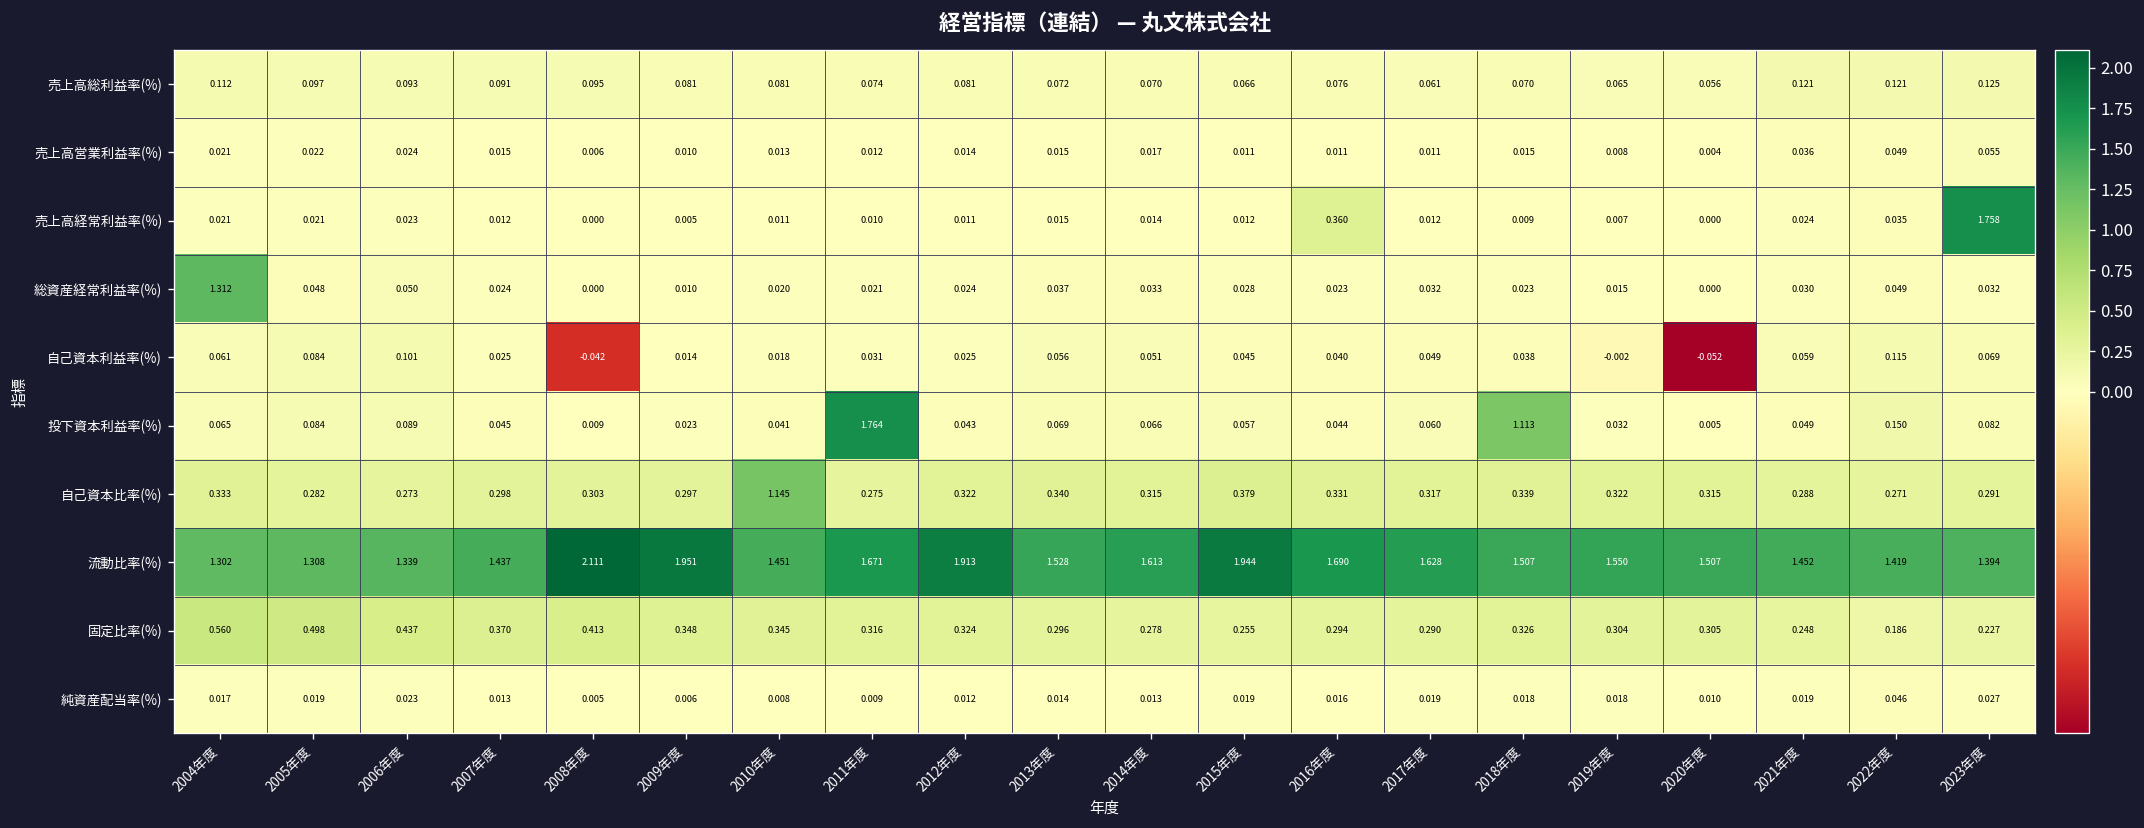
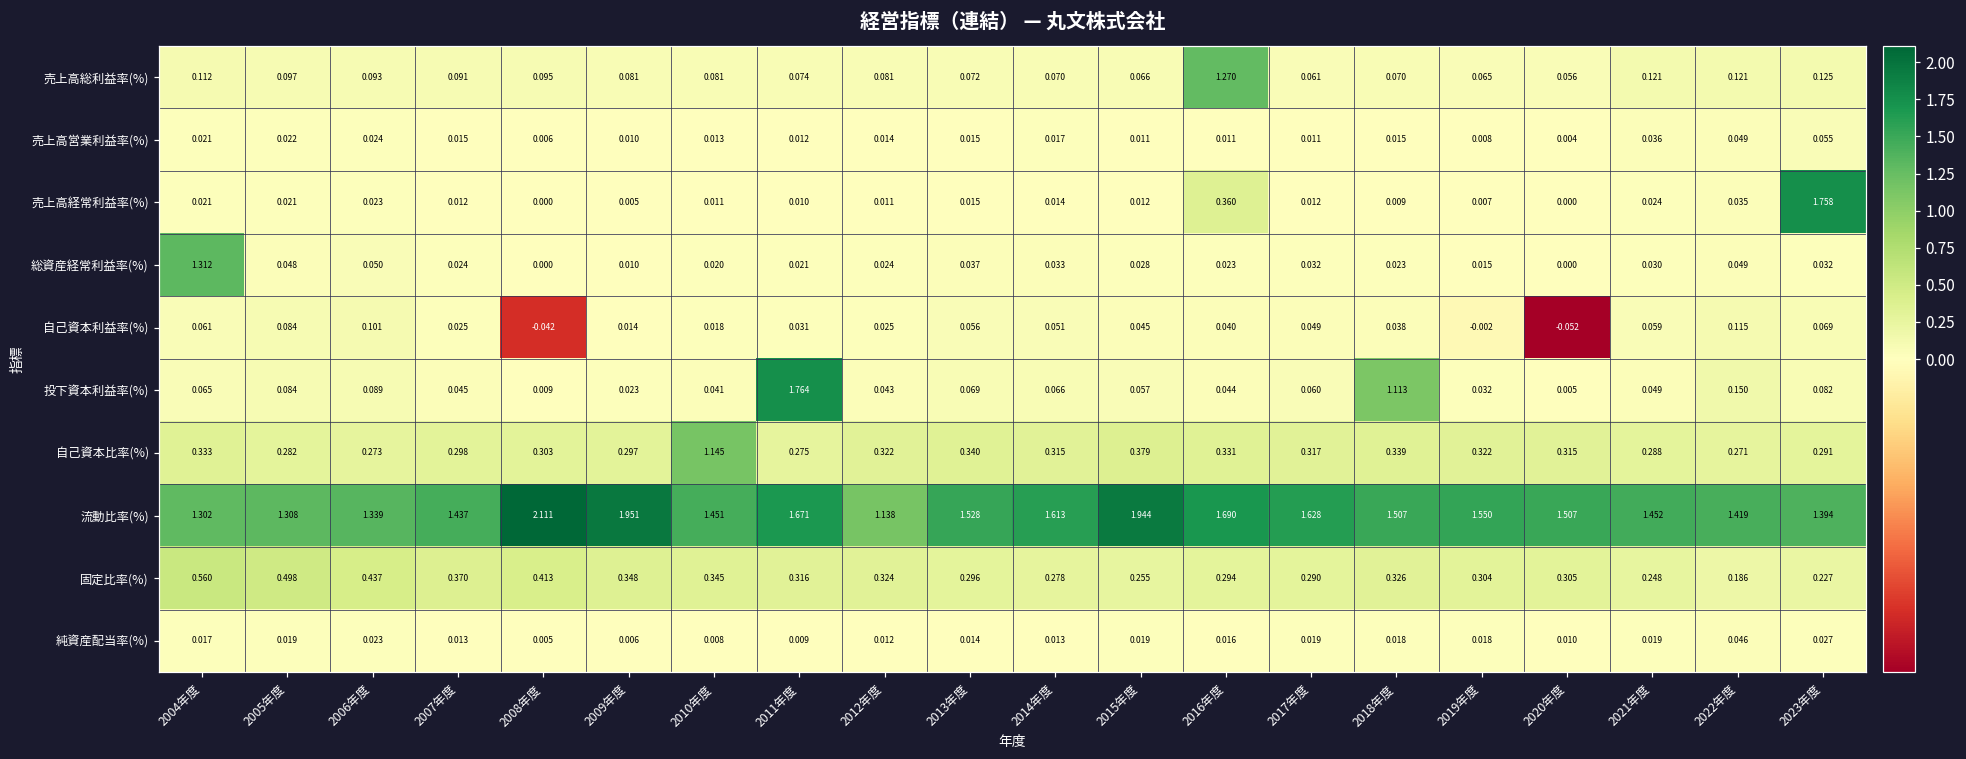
  {
    "売上高総利益率(%)": {
      "2004年度": 0.112,
      "2005年度": 0.097,
      "2006年度": 0.093,
      "2007年度": 0.091,
      "2008年度": 0.095,
      "2009年度": 0.081,
      "2010年度": 0.081,
      "2011年度": 0.074,
      "2012年度": 0.081,
      "2013年度": 0.072,
      "2014年度": 0.070,
      "2015年度": 0.066,
-     "2016年度": 0.076,
+     "2016年度": 1.270,
      "2017年度": 0.061,
      "2018年度": 0.070,
      "2019年度": 0.065,
      "2020年度": 0.056,
      "2021年度": 0.121,
      "2022年度": 0.121,
      "2023年度": 0.125
    },
    "売上高営業利益率(%)": {
      "2004年度": 0.021,
      "2005年度": 0.022,
      "2006年度": 0.024,
      "2007年度": 0.015,
      "2008年度": 0.006,
      "2009年度": 0.010,
      "2010年度": 0.013,
      "2011年度": 0.012,
      "2012年度": 0.014,
      "2013年度": 0.015,
      "2014年度": 0.017,
      "2015年度": 0.011,
      "2016年度": 0.011,
      "2017年度": 0.011,
      "2018年度": 0.015,
      "2019年度": 0.008,
      "2020年度": 0.004,
      "2021年度": 0.036,
      "2022年度": 0.049,
      "2023年度": 0.055
    },
    "売上高経常利益率(%)": {
      "2004年度": 0.021,
      "2005年度": 0.021,
      "2006年度": 0.023,
      "2007年度": 0.012,
      "2008年度": 0.000,
      "2009年度": 0.005,
      "2010年度": 0.011,
      "2011年度": 0.010,
      "2012年度": 0.011,
      "2013年度": 0.015,
      "2014年度": 0.014,
      "2015年度": 0.012,
      "2016年度": 0.360,
      "2017年度": 0.012,
      "2018年度": 0.009,
      "2019年度": 0.007,
      "2020年度": 0.000,
      "2021年度": 0.024,
      "2022年度": 0.035,
      "2023年度": 1.758
    },
    "総資産経常利益率(%)": {
      "2004年度": 1.312,
      "2005年度": 0.048,
      "2006年度": 0.050,
      "2007年度": 0.024,
      "2008年度": 0.000,
      "2009年度": 0.010,
      "2010年度": 0.020,
      "2011年度": 0.021,
      "2012年度": 0.024,
      "2013年度": 0.037,
      "2014年度": 0.033,
      "2015年度": 0.028,
      "2016年度": 0.023,
      "2017年度": 0.032,
      "2018年度": 0.023,
      "2019年度": 0.015,
      "2020年度": 0.000,
      "2021年度": 0.030,
      "2022年度": 0.049,
      "2023年度": 0.032
    },
    "自己資本利益率(%)": {
      "2004年度": 0.061,
      "2005年度": 0.084,
      "2006年度": 0.101,
      "2007年度": 0.025,
      "2008年度": -0.042,
      "2009年度": 0.014,
      "2010年度": 0.018,
      "2011年度": 0.031,
      "2012年度": 0.025,
      "2013年度": 0.056,
      "2014年度": 0.051,
      "2015年度": 0.045,
      "2016年度": 0.040,
      "2017年度": 0.049,
      "2018年度": 0.038,
      "2019年度": -0.002,
      "2020年度": -0.052,
      "2021年度": 0.059,
      "2022年度": 0.115,
      "2023年度": 0.069
    },
    "投下資本利益率(%)": {
      "2004年度": 0.065,
      "2005年度": 0.084,
      "2006年度": 0.089,
      "2007年度": 0.045,
      "2008年度": 0.009,
      "2009年度": 0.023,
      "2010年度": 0.041,
      "2011年度": 1.764,
      "2012年度": 0.043,
      "2013年度": 0.069,
      "2014年度": 0.066,
      "2015年度": 0.057,
      "2016年度": 0.044,
      "2017年度": 0.060,
      "2018年度": 1.113,
      "2019年度": 0.032,
      "2020年度": 0.005,
      "2021年度": 0.049,
      "2022年度": 0.150,
      "2023年度": 0.082
    },
    "自己資本比率(%)": {
      "2004年度": 0.333,
      "2005年度": 0.282,
      "2006年度": 0.273,
      "2007年度": 0.298,
      "2008年度": 0.303,
      "2009年度": 0.297,
      "2010年度": 1.145,
      "2011年度": 0.275,
      "2012年度": 0.322,
      "2013年度": 0.340,
      "2014年度": 0.315,
      "2015年度": 0.379,
      "2016年度": 0.331,
      "2017年度": 0.317,
      "2018年度": 0.339,
      "2019年度": 0.322,
      "2020年度": 0.315,
      "2021年度": 0.288,
      "2022年度": 0.271,
      "2023年度": 0.291
    },
    "流動比率(%)": {
      "2004年度": 1.302,
      "2005年度": 1.308,
      "2006年度": 1.339,
      "2007年度": 1.437,
      "2008年度": 2.111,
      "2009年度": 1.951,
      "2010年度": 1.451,
      "2011年度": 1.671,
-     "2012年度": 1.913,
+     "2012年度": 1.138,
      "2013年度": 1.528,
      "2014年度": 1.613,
      "2015年度": 1.944,
      "2016年度": 1.690,
      "2017年度": 1.628,
      "2018年度": 1.507,
      "2019年度": 1.550,
      "2020年度": 1.507,
      "2021年度": 1.452,
      "2022年度": 1.419,
      "2023年度": 1.394
    },
    "固定比率(%)": {
      "2004年度": 0.560,
      "2005年度": 0.498,
      "2006年度": 0.437,
      "2007年度": 0.370,
      "2008年度": 0.413,
      "2009年度": 0.348,
      "2010年度": 0.345,
      "2011年度": 0.316,
      "2012年度": 0.324,
      "2013年度": 0.296,
      "2014年度": 0.278,
      "2015年度": 0.255,
      "2016年度": 0.294,
      "2017年度": 0.290,
      "2018年度": 0.326,
      "2019年度": 0.304,
      "2020年度": 0.305,
      "2021年度": 0.248,
      "2022年度": 0.186,
      "2023年度": 0.227
    },
    "純資産配当率(%)": {
      "2004年度": 0.017,
      "2005年度": 0.019,
      "2006年度": 0.023,
      "2007年度": 0.013,
      "2008年度": 0.005,
      "2009年度": 0.006,
      "2010年度": 0.008,
      "2011年度": 0.009,
      "2012年度": 0.012,
      "2013年度": 0.014,
      "2014年度": 0.013,
      "2015年度": 0.019,
      "2016年度": 0.016,
      "2017年度": 0.019,
      "2018年度": 0.018,
      "2019年度": 0.018,
      "2020年度": 0.010,
      "2021年度": 0.019,
      "2022年度": 0.046,
      "2023年度": 0.027
    }
  }
